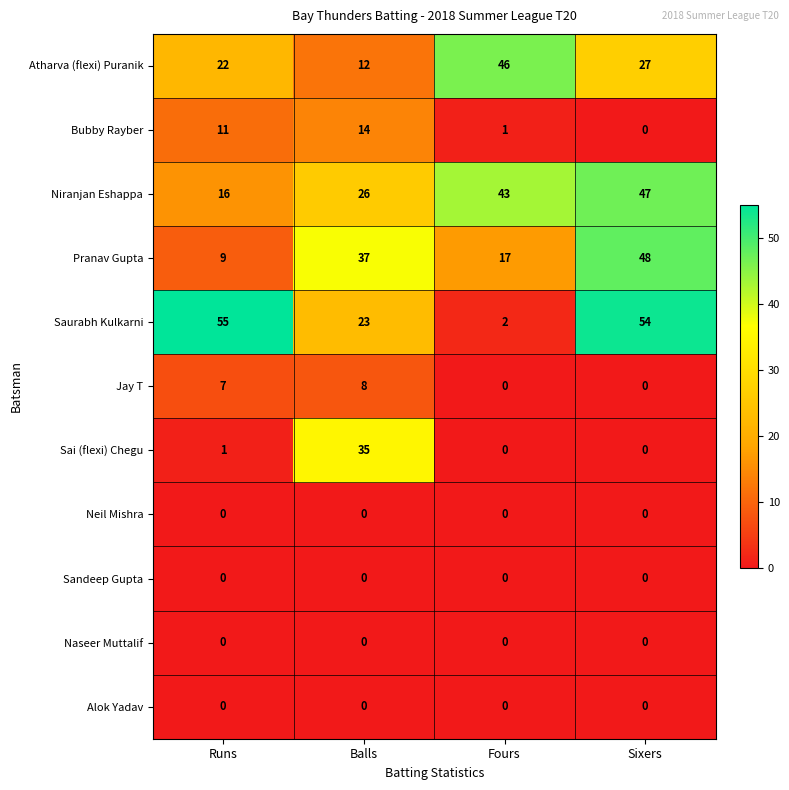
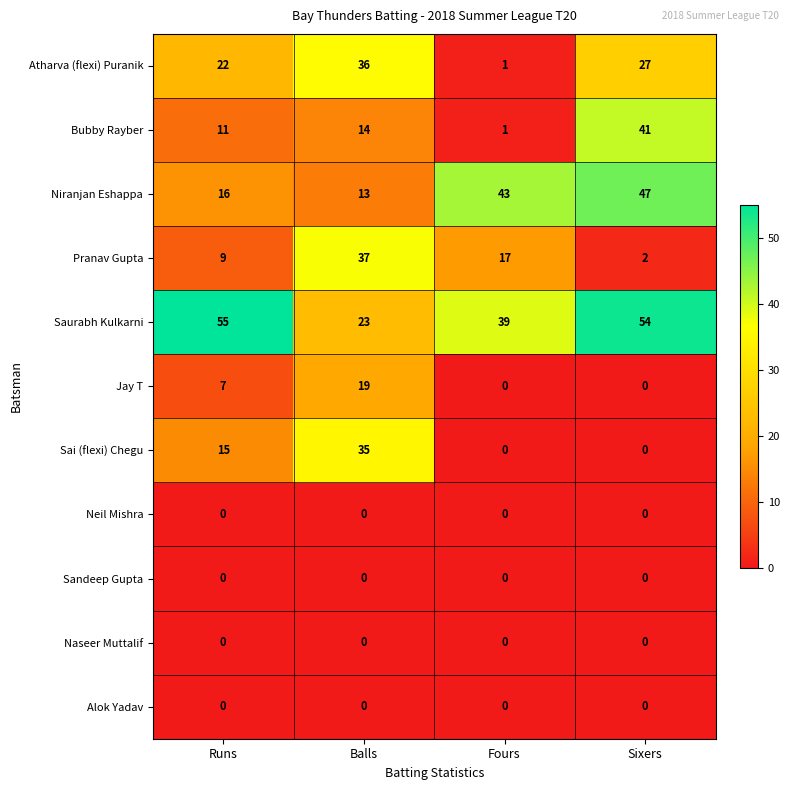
  {
    "Atharva (flexi) Puranik": {
      "Runs": 22,
-     "Balls": 12,
-     "Fours": 46,
+     "Balls": 36,
+     "Fours": 1,
      "Sixers": 27
    },
    "Bubby Rayber": {
      "Runs": 11,
      "Balls": 14,
      "Fours": 1,
-     "Sixers": 0
+     "Sixers": 41
    },
    "Niranjan Eshappa": {
      "Runs": 16,
-     "Balls": 26,
+     "Balls": 13,
      "Fours": 43,
      "Sixers": 47
    },
    "Pranav Gupta": {
      "Runs": 9,
      "Balls": 37,
      "Fours": 17,
-     "Sixers": 48
+     "Sixers": 2
    },
    "Saurabh Kulkarni": {
      "Runs": 55,
      "Balls": 23,
-     "Fours": 2,
+     "Fours": 39,
      "Sixers": 54
    },
    "Jay T": {
      "Runs": 7,
-     "Balls": 8,
+     "Balls": 19,
      "Fours": 0,
      "Sixers": 0
    },
    "Sai (flexi) Chegu": {
-     "Runs": 1,
+     "Runs": 15,
      "Balls": 35,
      "Fours": 0,
      "Sixers": 0
    },
    "Neil Mishra": {
      "Runs": 0,
      "Balls": 0,
      "Fours": 0,
      "Sixers": 0
    },
    "Sandeep Gupta": {
      "Runs": 0,
      "Balls": 0,
      "Fours": 0,
      "Sixers": 0
    },
    "Naseer Muttalif": {
      "Runs": 0,
      "Balls": 0,
      "Fours": 0,
      "Sixers": 0
    },
    "Alok Yadav": {
      "Runs": 0,
      "Balls": 0,
      "Fours": 0,
      "Sixers": 0
    }
  }
